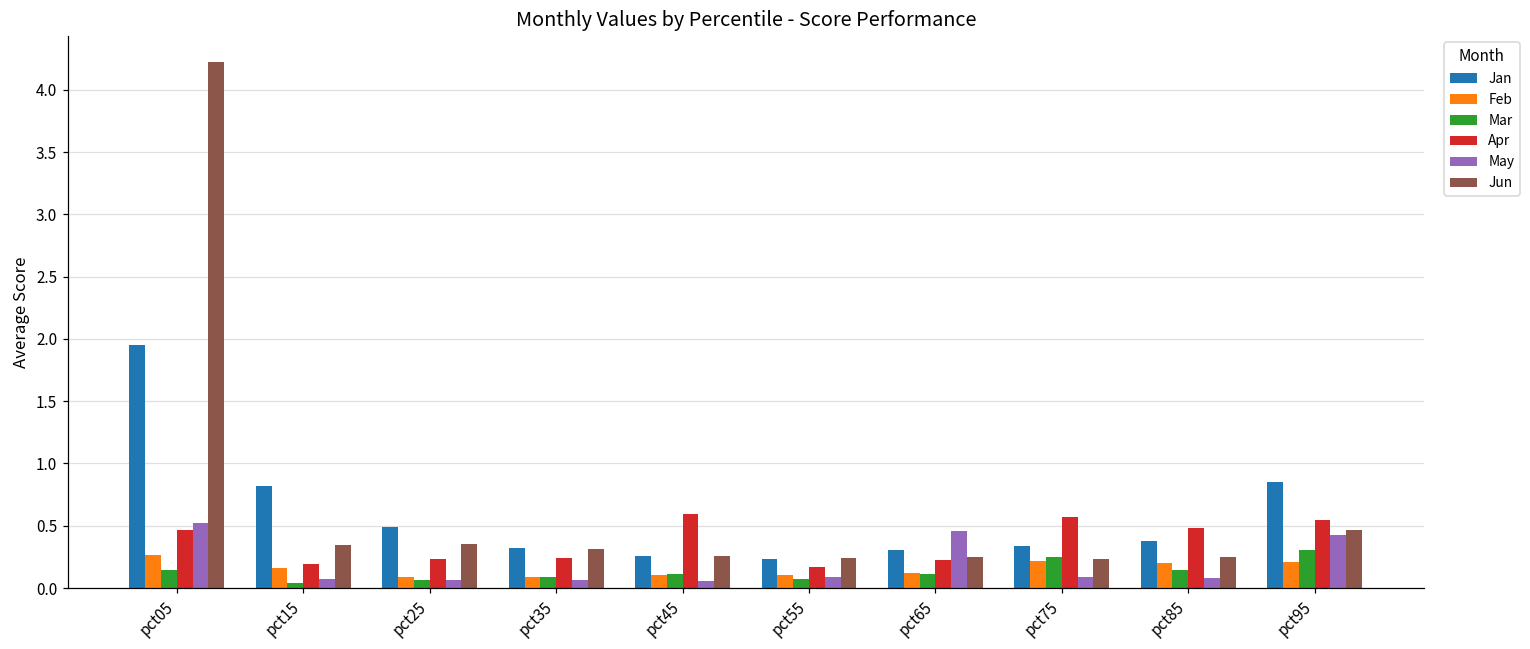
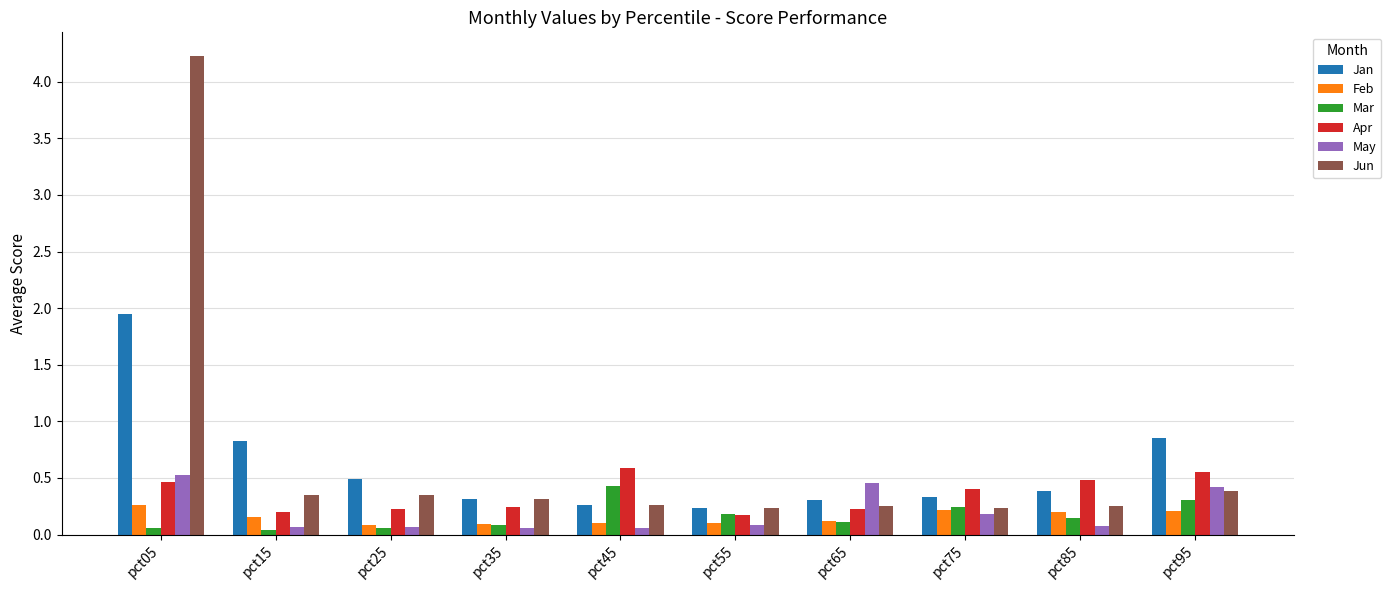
  {
    "Jan": {
      "pct05": 1.95,
      "pct15": 0.82,
      "pct25": 0.49,
      "pct35": 0.32,
      "pct45": 0.26,
      "pct55": 0.24,
      "pct65": 0.30,
      "pct75": 0.34,
      "pct85": 0.38,
      "pct95": 0.85
    },
    "Feb": {
      "pct05": 0.27,
      "pct15": 0.16,
      "pct25": 0.09,
      "pct35": 0.09,
      "pct45": 0.10,
      "pct55": 0.11,
      "pct65": 0.12,
      "pct75": 0.22,
      "pct85": 0.20,
      "pct95": 0.21
    },
    "Mar": {
-     "pct05": 0.14,
+     "pct05": 0.06,
      "pct15": 0.04,
      "pct25": 0.06,
      "pct35": 0.09,
-     "pct45": 0.11,
-     "pct55": 0.07,
+     "pct45": 0.43,
+     "pct55": 0.18,
      "pct65": 0.11,
      "pct75": 0.25,
      "pct85": 0.15,
      "pct95": 0.31
    },
    "Apr": {
      "pct05": 0.47,
      "pct15": 0.20,
      "pct25": 0.23,
      "pct35": 0.24,
      "pct45": 0.59,
      "pct55": 0.17,
      "pct65": 0.23,
-     "pct75": 0.57,
+     "pct75": 0.40,
      "pct85": 0.48,
      "pct95": 0.55
    },
    "May": {
      "pct05": 0.52,
      "pct15": 0.07,
      "pct25": 0.07,
      "pct35": 0.06,
      "pct45": 0.06,
      "pct55": 0.09,
      "pct65": 0.46,
-     "pct75": 0.09,
+     "pct75": 0.18,
      "pct85": 0.08,
      "pct95": 0.42
    },
    "Jun": {
      "pct05": 4.22,
      "pct15": 0.35,
      "pct25": 0.35,
      "pct35": 0.32,
      "pct45": 0.26,
      "pct55": 0.24,
      "pct65": 0.25,
      "pct75": 0.24,
      "pct85": 0.25,
-     "pct95": 0.46
+     "pct95": 0.38
    }
  }
